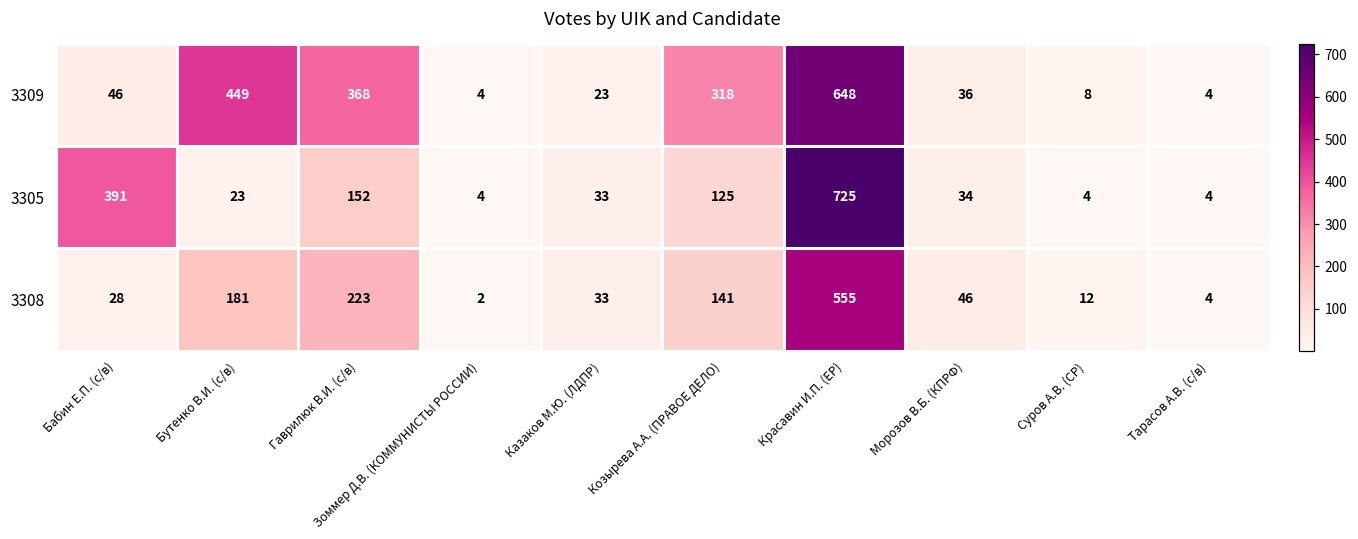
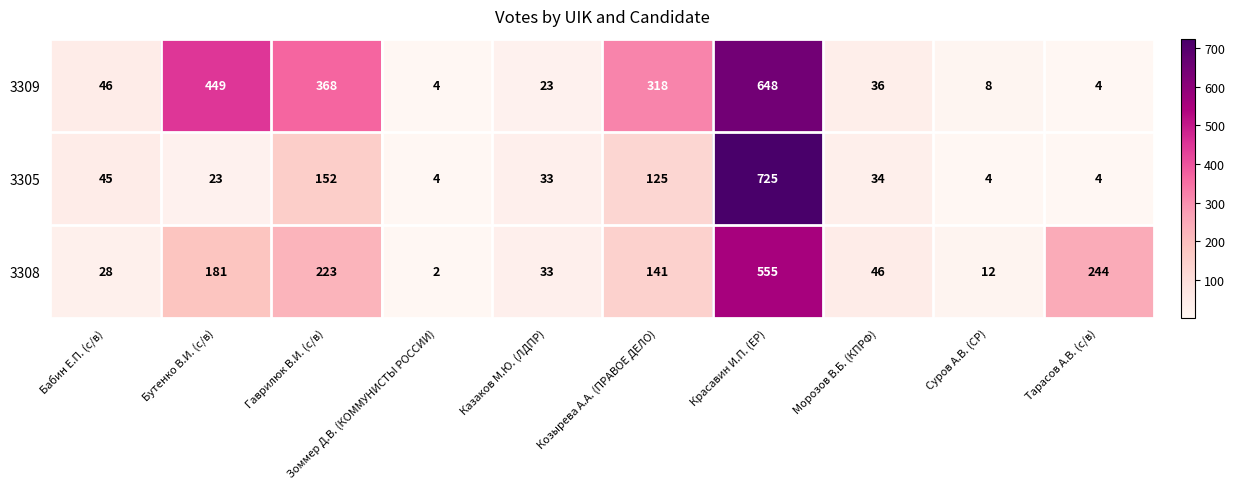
  {
    "3309": {
      "Бабин Е.П. (с/в)": 46,
      "Бутенко В.И. (с/в)": 449,
      "Гаврилюк В.И. (с/в)": 368,
      "Зоммер Д.В. (КОММУНИСТЫ РОССИИ)": 4,
      "Казаков М.Ю. (ЛДПР)": 23,
      "Козырева А.А. (ПРАВОЕ ДЕЛО)": 318,
      "Красавин И.П. (ЕР)": 648,
      "Морозов В.Б. (КПРФ)": 36,
      "Суров А.В. (СР)": 8,
      "Тарасов А.В. (с/в)": 4
    },
    "3305": {
-     "Бабин Е.П. (с/в)": 391,
+     "Бабин Е.П. (с/в)": 45,
      "Бутенко В.И. (с/в)": 23,
      "Гаврилюк В.И. (с/в)": 152,
      "Зоммер Д.В. (КОММУНИСТЫ РОССИИ)": 4,
      "Казаков М.Ю. (ЛДПР)": 33,
      "Козырева А.А. (ПРАВОЕ ДЕЛО)": 125,
      "Красавин И.П. (ЕР)": 725,
      "Морозов В.Б. (КПРФ)": 34,
      "Суров А.В. (СР)": 4,
      "Тарасов А.В. (с/в)": 4
    },
    "3308": {
      "Бабин Е.П. (с/в)": 28,
      "Бутенко В.И. (с/в)": 181,
      "Гаврилюк В.И. (с/в)": 223,
      "Зоммер Д.В. (КОММУНИСТЫ РОССИИ)": 2,
      "Казаков М.Ю. (ЛДПР)": 33,
      "Козырева А.А. (ПРАВОЕ ДЕЛО)": 141,
      "Красавин И.П. (ЕР)": 555,
      "Морозов В.Б. (КПРФ)": 46,
      "Суров А.В. (СР)": 12,
-     "Тарасов А.В. (с/в)": 4
+     "Тарасов А.В. (с/в)": 244
    }
  }
